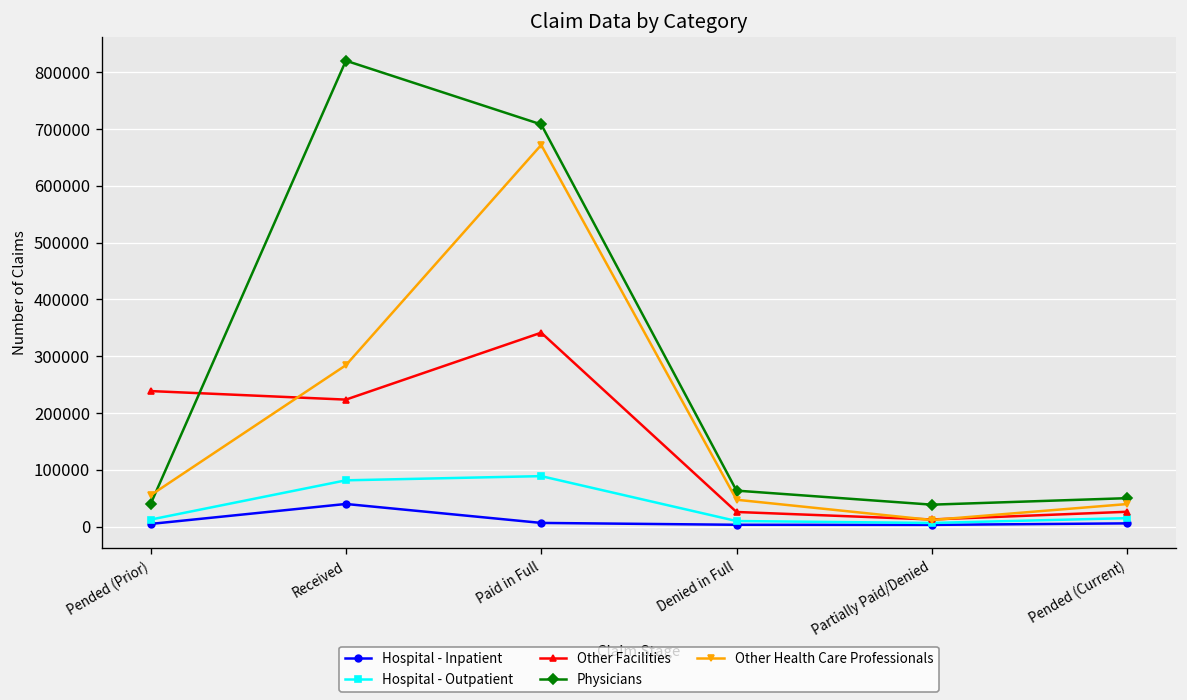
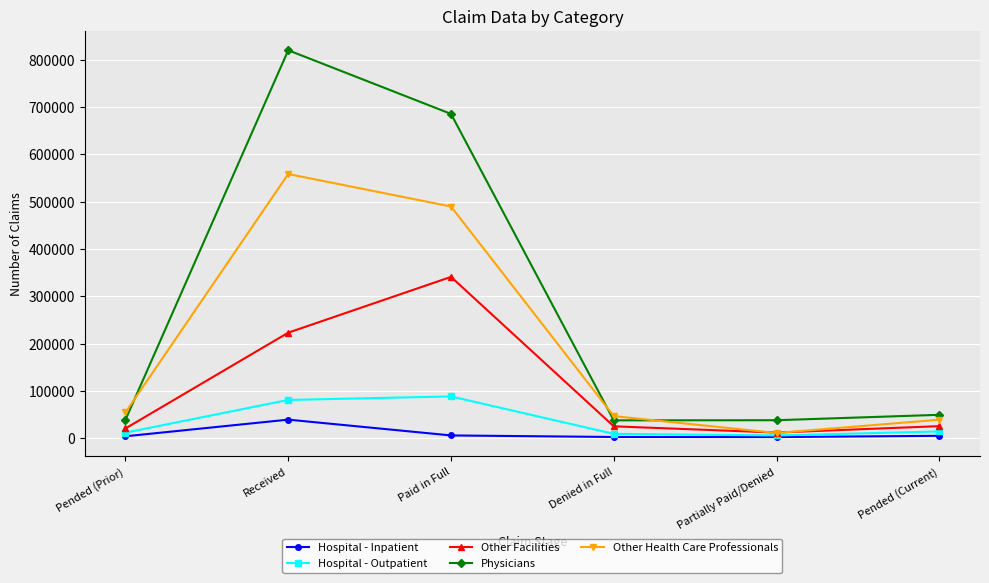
  {
    "Hospital - Inpatient": {
      "Pended (Prior)": 0,
      "Received": 40000,
      "Paid in Full": 10000,
      "Denied in Full": 0,
      "Pended (Current)": 10000
    },
    "Hospital - Outpatient": {
      "Pended (Prior)": 10000,
      "Received": 80000,
      "Paid in Full": 90000,
      "Denied in Full": 10000,
      "Pended (Current)": 10000
    },
    "Other Facilities": {
-     "Pended (Prior)": 240000,
+     "Pended (Prior)": 20000,
      "Received": 220000,
      "Paid in Full": 340000,
      "Denied in Full": 30000,
      "Pended (Current)": 30000
    },
    "Physicians": {
      "Pended (Prior)": 40000,
      "Received": 820000,
-     "Paid in Full": 710000,
-     "Denied in Full": 60000,
+     "Paid in Full": 690000,
+     "Denied in Full": 40000,
      "Partially Paid/Denied": 40000,
      "Pended (Current)": 50000
    },
    "Other Health Care Professionals": {
      "Pended (Prior)": 50000,
-     "Received": 280000,
-     "Paid in Full": 670000,
+     "Received": 560000,
+     "Paid in Full": 490000,
      "Denied in Full": 50000,
      "Pended (Current)": 40000
    }
  }
